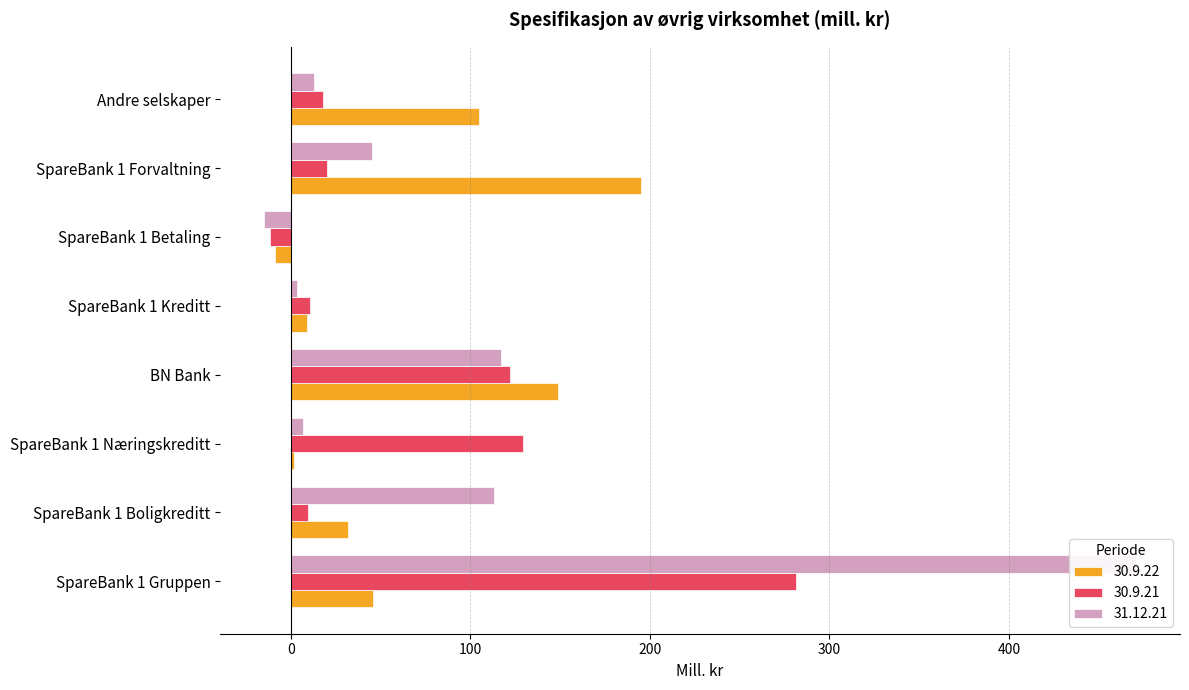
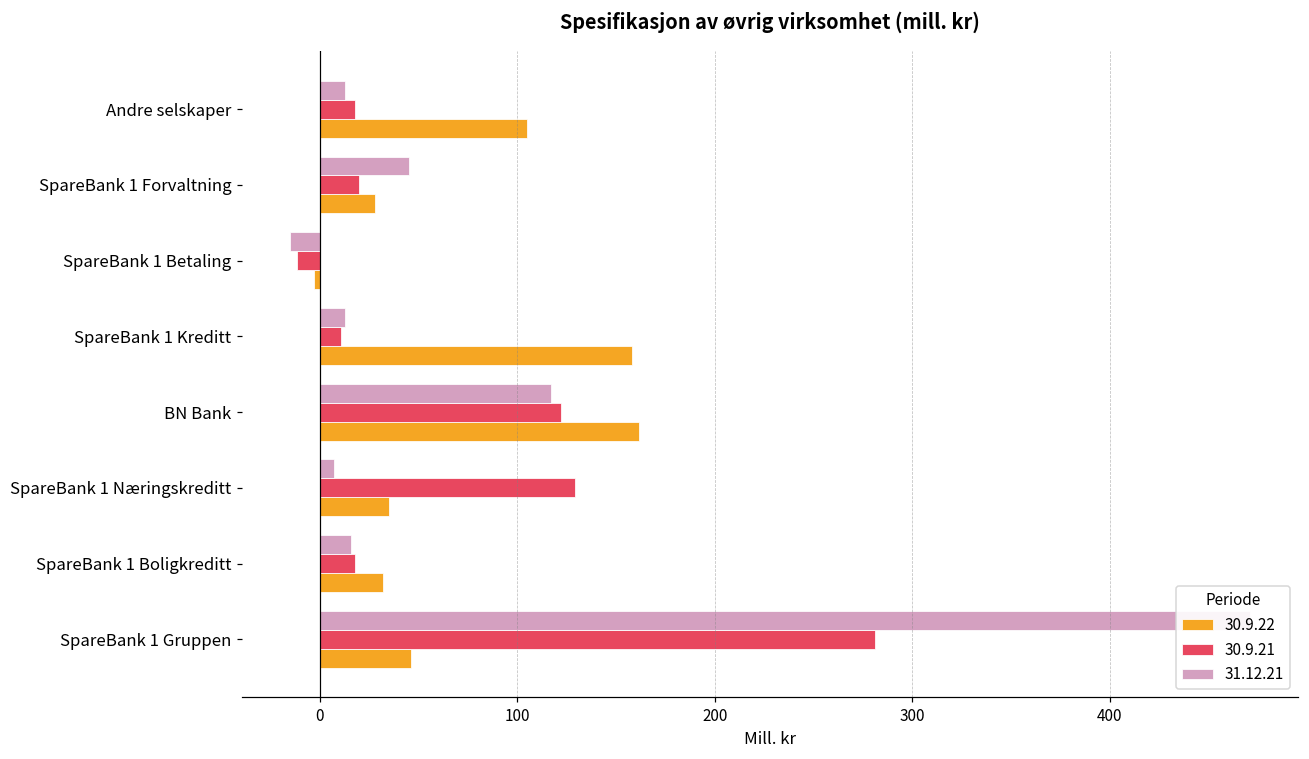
  {
    "30.9.22": {
      "Andre selskaper": 105,
-     "SpareBank 1 Forvaltning": 195,
-     "SpareBank 1 Betaling": -9,
-     "SpareBank 1 Kreditt": 9,
-     "BN Bank": 149,
-     "SpareBank 1 Næringskreditt": 2,
+     "SpareBank 1 Forvaltning": 28,
+     "SpareBank 1 Betaling": -3,
+     "SpareBank 1 Kreditt": 158,
+     "BN Bank": 162,
+     "SpareBank 1 Næringskreditt": 35,
      "SpareBank 1 Boligkreditt": 32,
      "SpareBank 1 Gruppen": 46
    },
    "30.9.21": {
      "Andre selskaper": 18,
      "SpareBank 1 Forvaltning": 20,
      "SpareBank 1 Betaling": -12,
      "SpareBank 1 Kreditt": 11,
      "BN Bank": 122,
      "SpareBank 1 Næringskreditt": 129,
-     "SpareBank 1 Boligkreditt": 10,
+     "SpareBank 1 Boligkreditt": 18,
      "SpareBank 1 Gruppen": 281
    },
    "31.12.21": {
      "Andre selskaper": 13,
      "SpareBank 1 Forvaltning": 45,
      "SpareBank 1 Betaling": -15,
-     "SpareBank 1 Kreditt": 4,
+     "SpareBank 1 Kreditt": 13,
      "BN Bank": 117,
      "SpareBank 1 Næringskreditt": 7,
-     "SpareBank 1 Boligkreditt": 113
+     "SpareBank 1 Boligkreditt": 16
    }
  }
